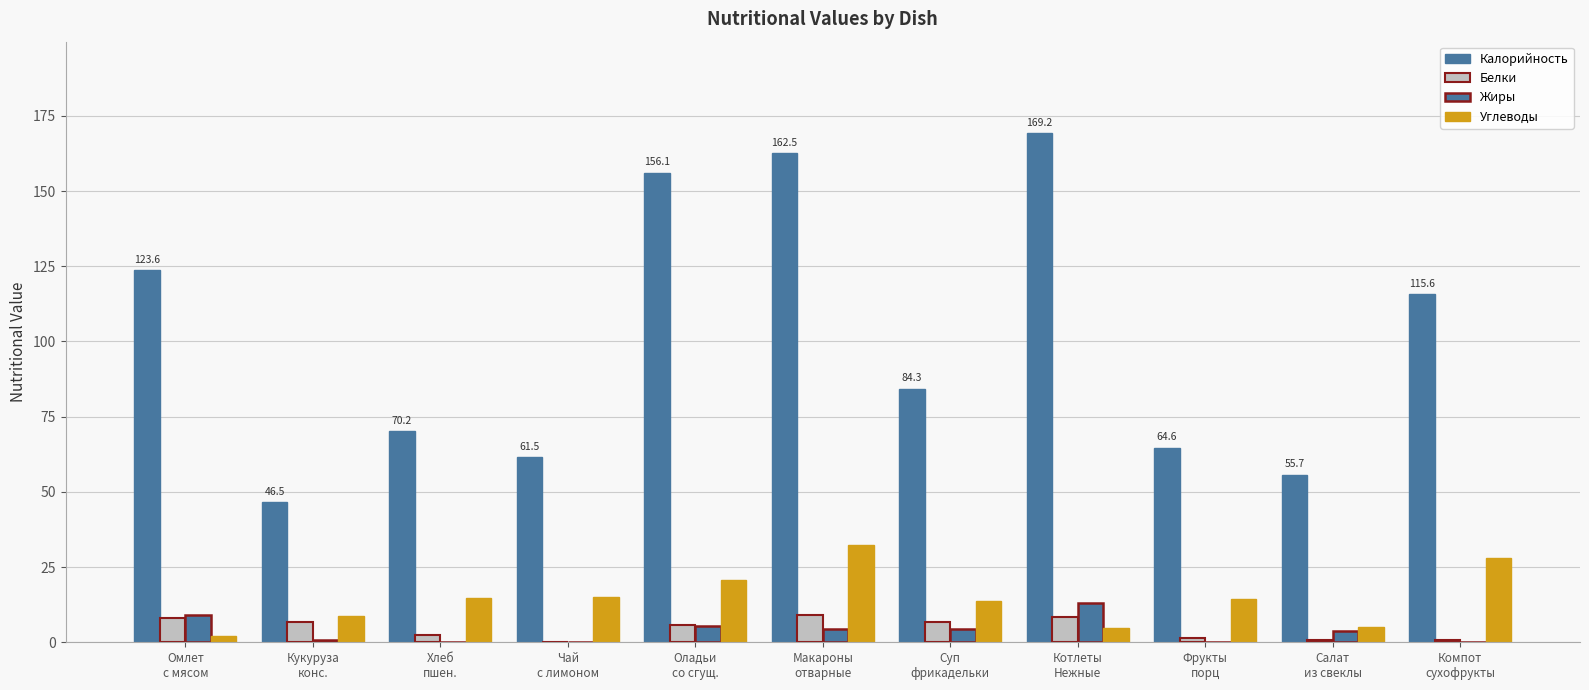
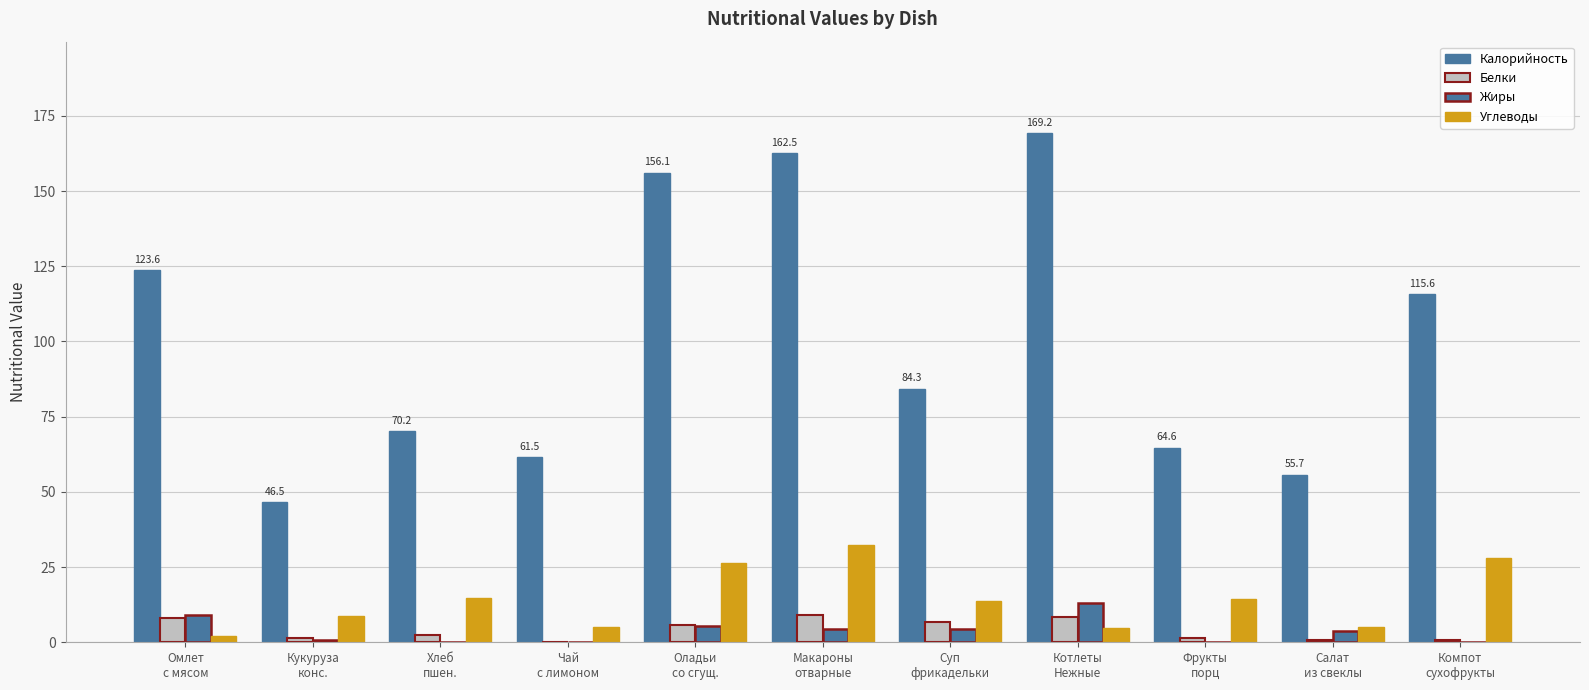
  {
    "Белки": {
      "Омлет с мясом": 8,
-     "Кукуруза конс.": 7,
+     "Кукуруза конс.": 1,
      "Хлеб пшен.": 2,
      "Оладьи со сгущ.": 6,
      "Макароны отварные": 9,
      "Суп фрикадельки": 7,
      "Котлеты Нежные": 8,
      "Фрукты порц": 1,
      "Салат из свеклы": 1
    },
    "Углеводы": {
      "Омлет с мясом": 2,
      "Кукуруза конс.": 9,
      "Хлеб пшен.": 15,
-     "Чай с лимоном": 15,
-     "Оладьи со сгущ.": 21,
+     "Чай с лимоном": 5,
+     "Оладьи со сгущ.": 26,
      "Макароны отварные": 32,
      "Суп фрикадельки": 14,
      "Котлеты Нежные": 5,
      "Фрукты порц": 14,
      "Салат из свеклы": 5,
      "Компот сухофрукты": 28
    }
  }
